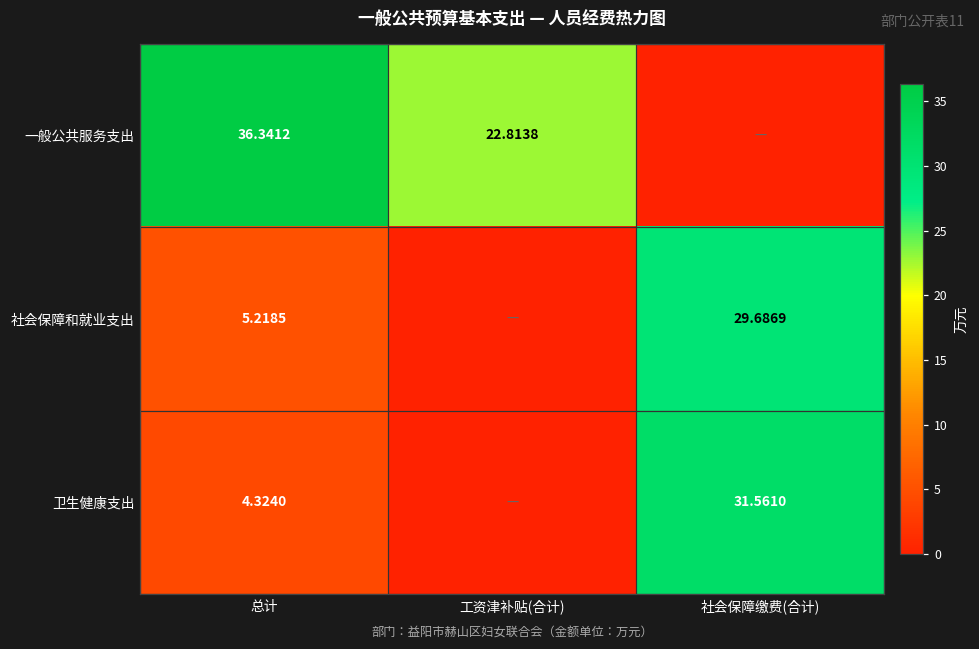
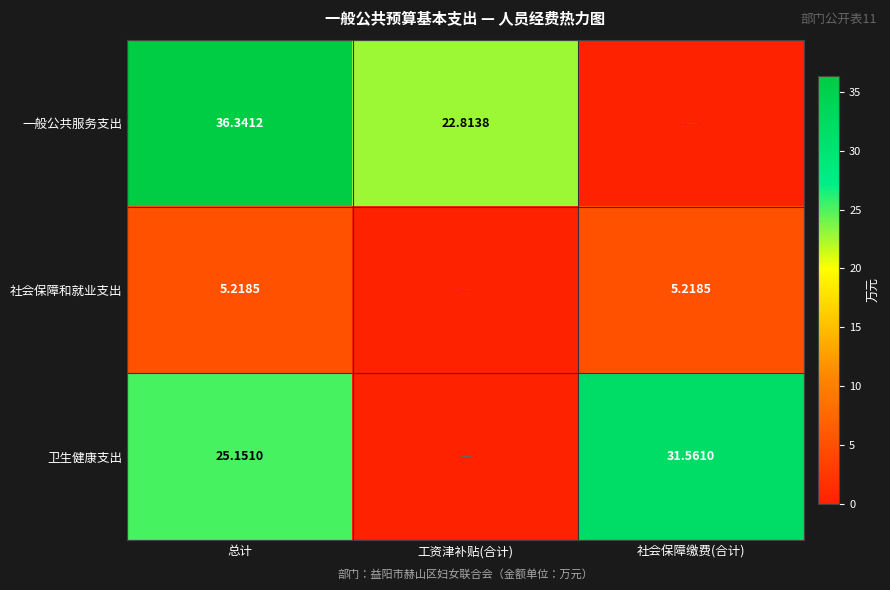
  {
    "一般公共服务支出": {
      "总计": 36.3412,
      "工资津补贴(合计)": 22.8138
    },
    "社会保障和就业支出": {
      "总计": 5.2185,
-     "社会保障缴费(合计)": 29.6869
+     "社会保障缴费(合计)": 5.2185
    },
    "卫生健康支出": {
-     "总计": 4.3240,
+     "总计": 25.1510,
      "社会保障缴费(合计)": 31.5610
    }
  }
